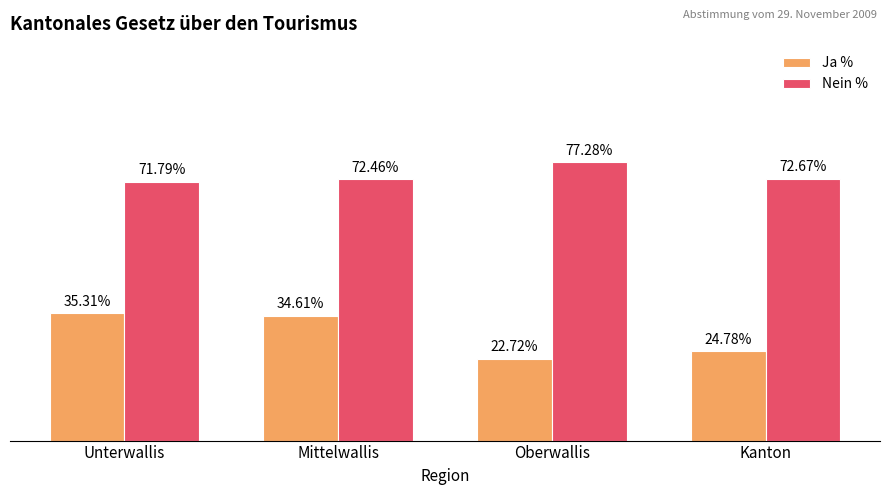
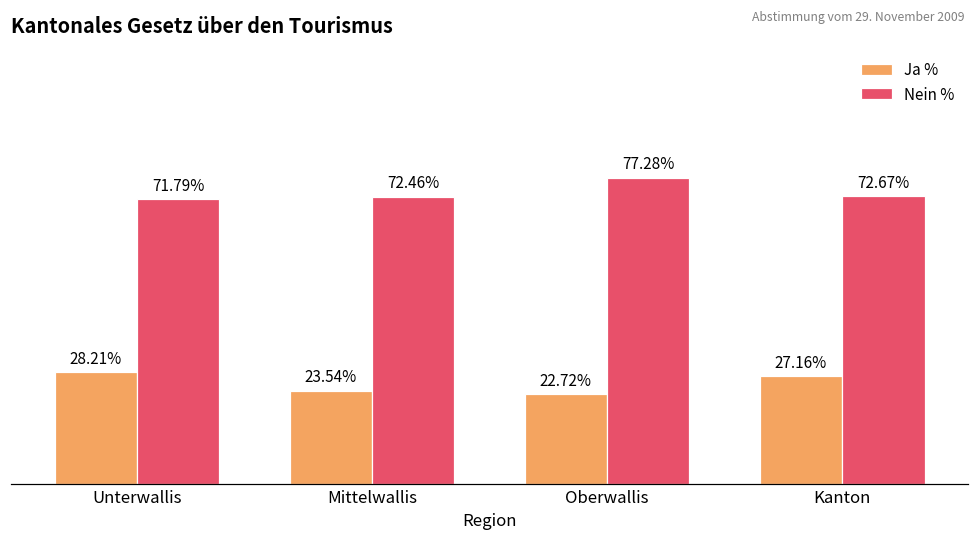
  {
    "Ja %": {
-     "Unterwallis": "35.31%",
-     "Mittelwallis": "34.61%",
+     "Unterwallis": "28.21%",
+     "Mittelwallis": "23.54%",
      "Oberwallis": "22.72%",
-     "Kanton": "24.78%"
+     "Kanton": "27.16%"
    },
    "Nein %": {
      "Unterwallis": "71.79%",
      "Mittelwallis": "72.46%",
      "Oberwallis": "77.28%",
      "Kanton": "72.67%"
    }
  }
